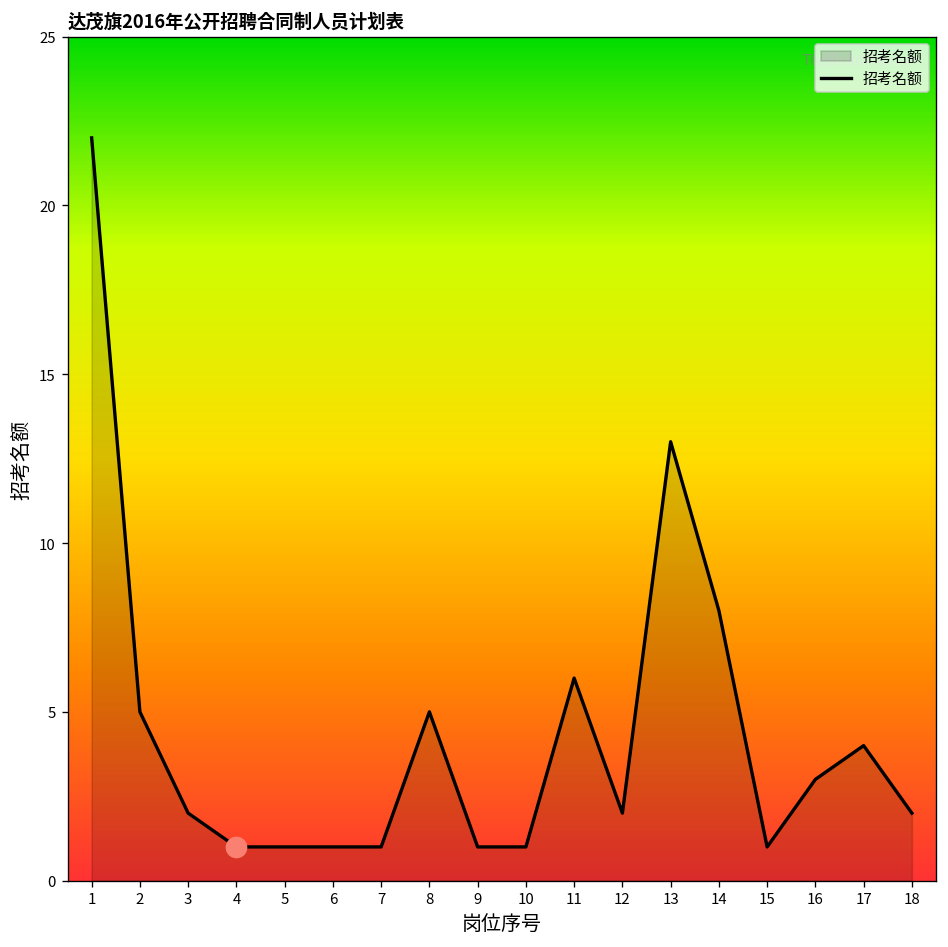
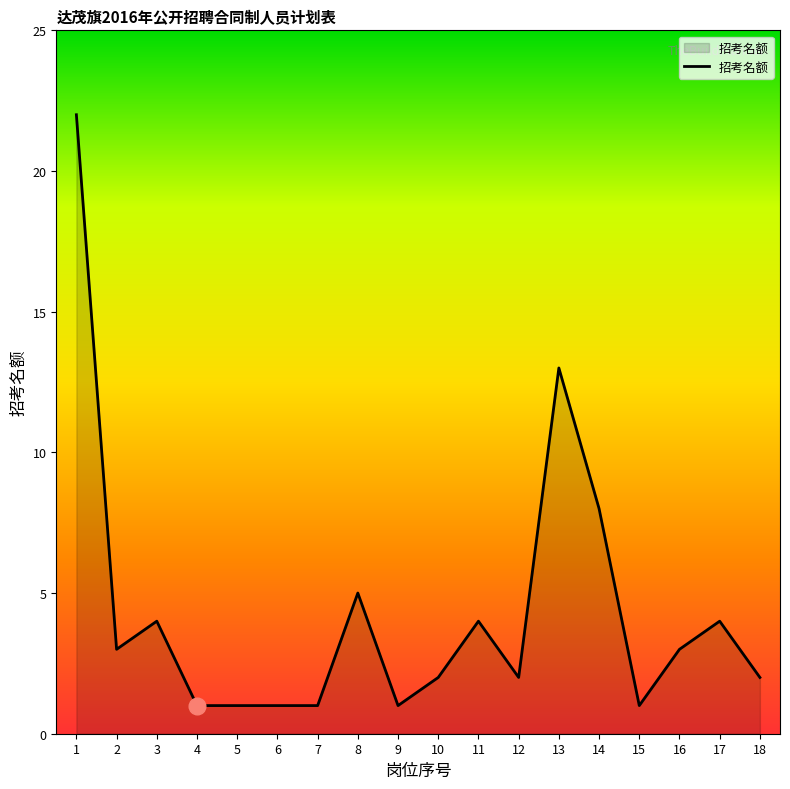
  {
    "招考名额": {
      "1": 22,
-     "2": 5,
-     "3": 2,
+     "2": 3,
+     "3": 4,
      "5": 1,
      "6": 1,
      "7": 1,
      "8": 5,
      "9": 1,
-     "10": 1,
-     "11": 6,
+     "10": 2,
+     "11": 4,
      "12": 2,
      "13": 13,
      "14": 8,
      "15": 1,
      "16": 3,
      "17": 4,
      "18": 2
    }
  }
